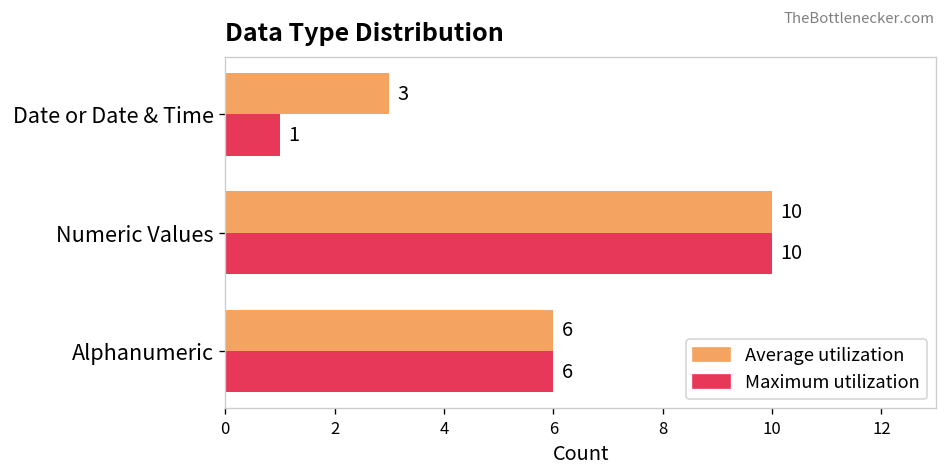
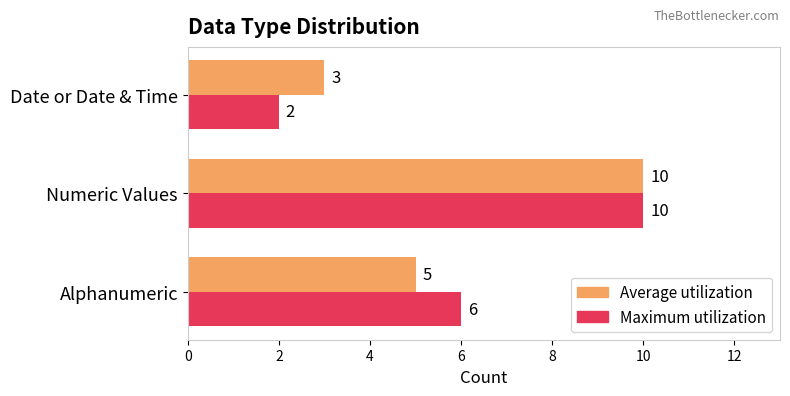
  {
    "Maximum utilization": {
-     "Date or Date & Time": 1,
+     "Date or Date & Time": 2,
      "Numeric Values": 10,
      "Alphanumeric": 6
    },
    "Average utilization": {
      "Date or Date & Time": 3,
      "Numeric Values": 10,
-     "Alphanumeric": 6
+     "Alphanumeric": 5
    }
  }
